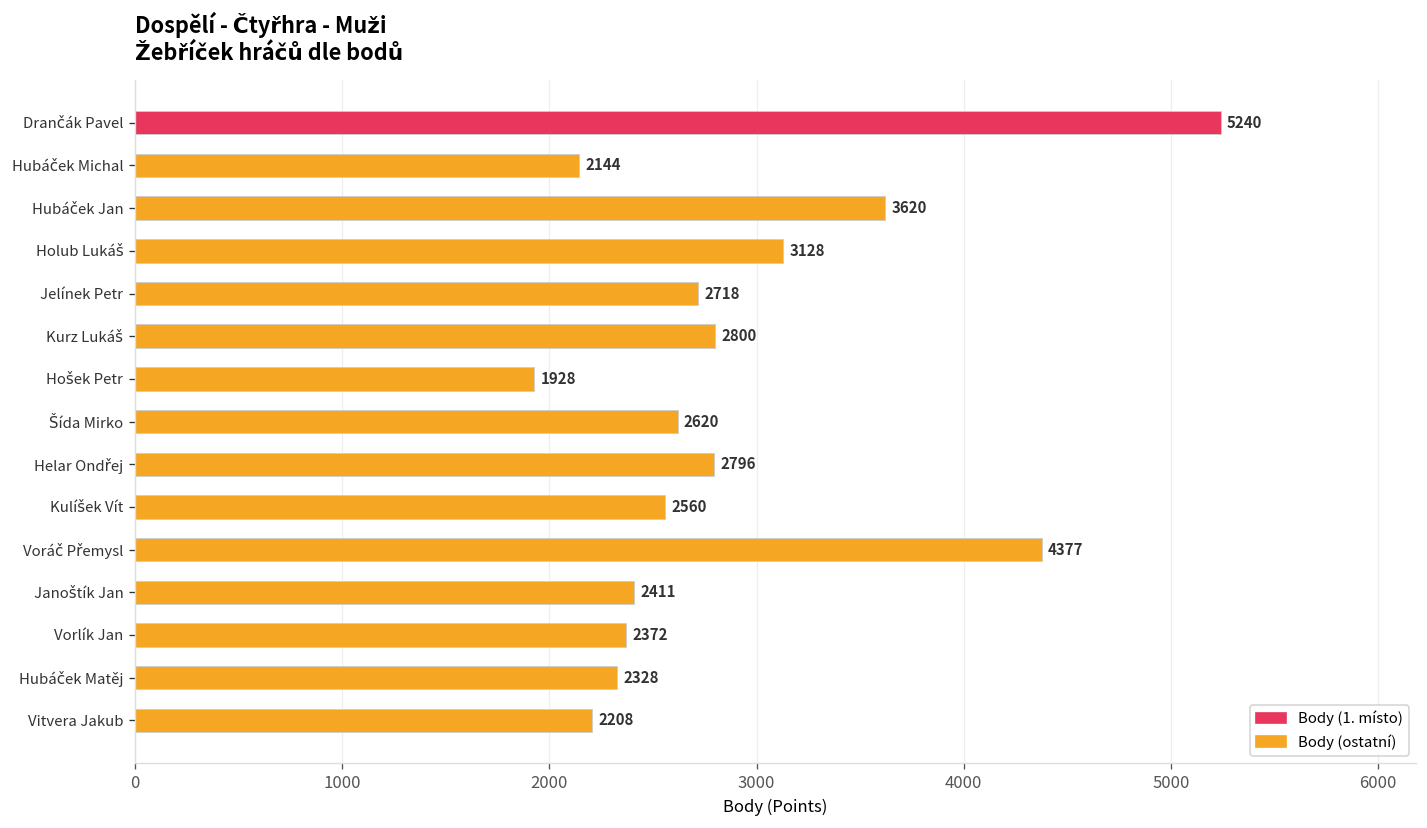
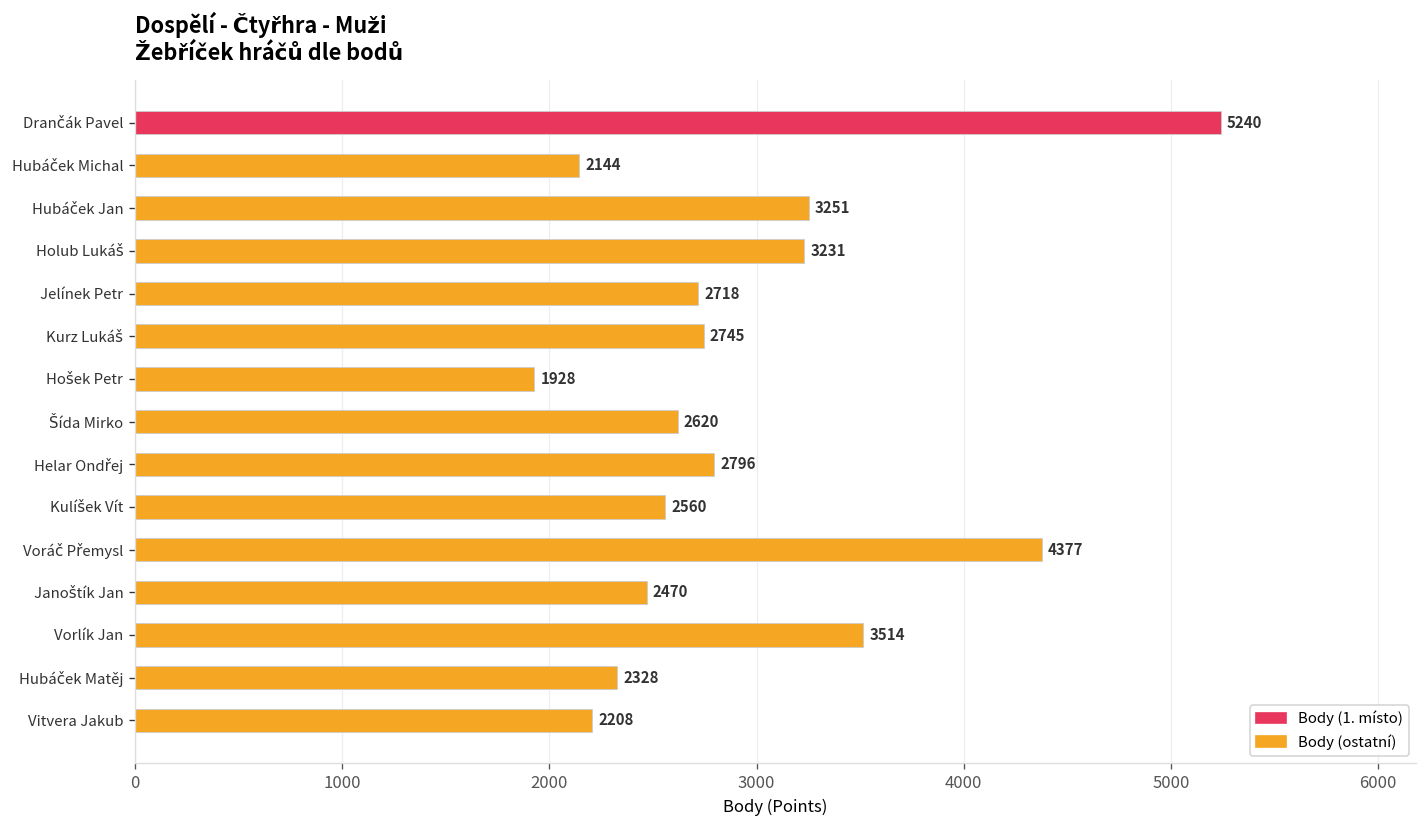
  {
    "Drančák Pavel": 5240,
    "Hubáček Michal": 2144,
-   "Hubáček Jan": 3620,
-   "Holub Lukáš": 3128,
+   "Hubáček Jan": 3251,
+   "Holub Lukáš": 3231,
    "Jelínek Petr": 2718,
-   "Kurz Lukáš": 2800,
+   "Kurz Lukáš": 2745,
    "Hošek Petr": 1928,
    "Šída Mirko": 2620,
    "Helar Ondřej": 2796,
    "Kulíšek Vít": 2560,
    "Voráč Přemysl": 4377,
-   "Janoštík Jan": 2411,
-   "Vorlík Jan": 2372,
+   "Janoštík Jan": 2470,
+   "Vorlík Jan": 3514,
    "Hubáček Matěj": 2328,
    "Vitvera Jakub": 2208
  }
